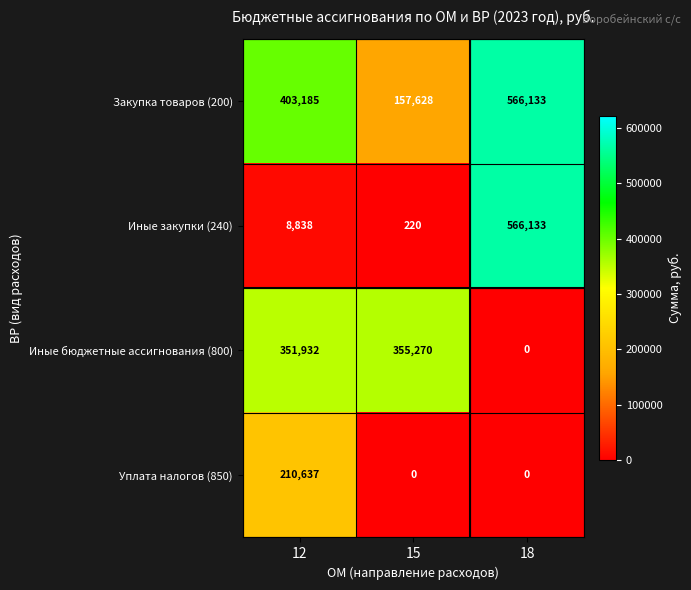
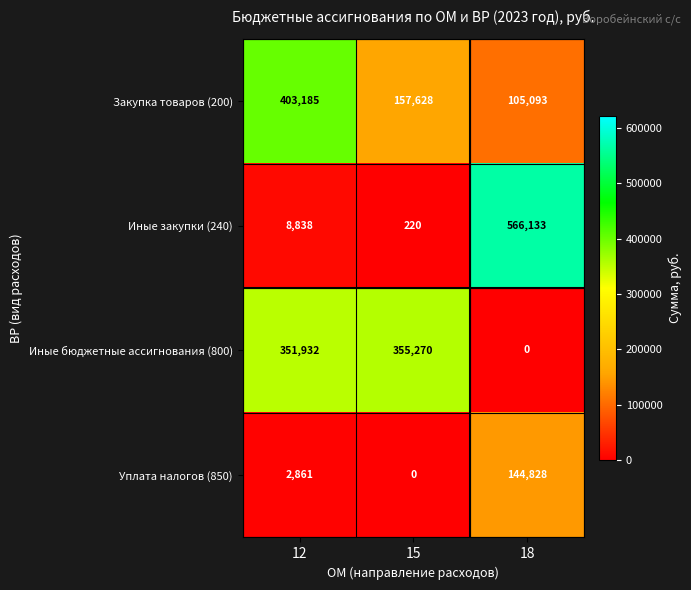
  {
    "Закупка товаров (200)": {
      "12": "403,185",
      "15": "157,628",
-     "18": "566,133"
+     "18": "105,093"
    },
    "Иные закупки (240)": {
      "12": "8,838",
      "15": "220",
      "18": "566,133"
    },
    "Иные бюджетные ассигнования (800)": {
      "12": "351,932",
      "15": "355,270",
      "18": "0"
    },
    "Уплата налогов (850)": {
-     "12": "210,637",
+     "12": "2,861",
      "15": "0",
-     "18": "0"
+     "18": "144,828"
    }
  }
